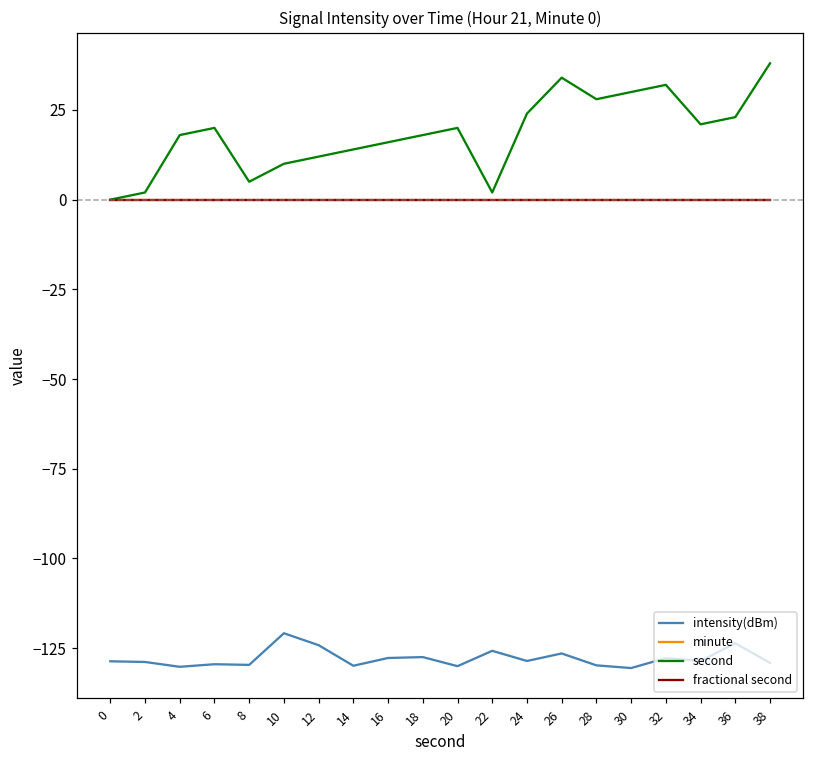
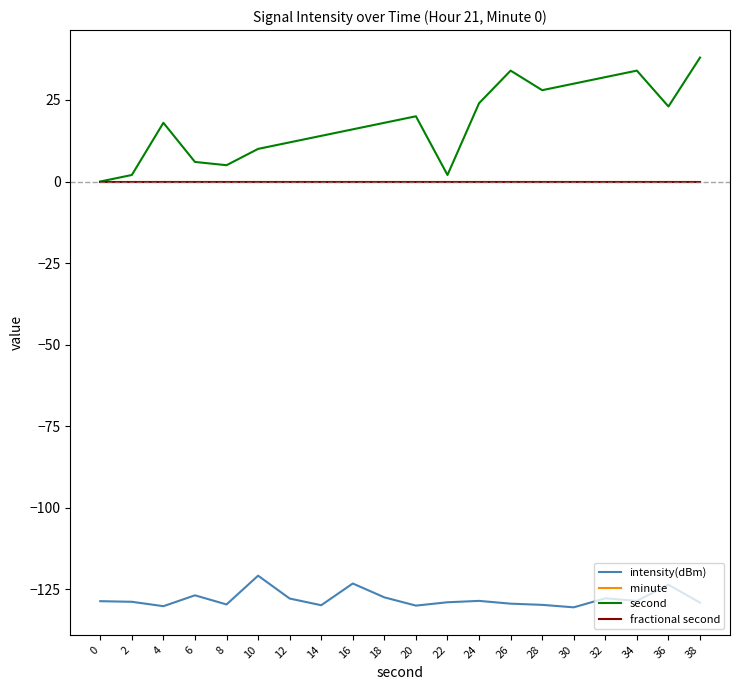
  {
    "intensity(dBm)": {
      "0": -129,
      "2": -129,
      "4": -130,
-     "6": -129,
+     "6": -127,
      "8": -130,
      "10": -121,
-     "12": -124,
+     "12": -128,
      "14": -130,
-     "16": -128,
+     "16": -123,
      "18": -128,
      "20": -130,
-     "22": -126,
+     "22": -129,
      "24": -129,
-     "26": -126,
+     "26": -129,
      "28": -130,
      "30": -131
    },
    "fractional second": {
      "2": 0,
      "4": 0,
      "6": 0,
      "8": 0,
      "10": 0,
      "12": 0,
      "14": 0,
      "16": 0,
      "18": 0,
      "20": 0,
      "22": 0,
      "24": 0,
      "26": 0,
      "28": 0,
      "30": 0,
      "32": 0,
      "34": 0,
      "36": 0,
      "38": 0
    },
    "second": {
      "2": 2,
      "4": 18,
-     "6": 20,
+     "6": 6,
      "8": 5,
      "10": 10,
      "12": 12,
      "14": 14,
      "16": 16,
      "18": 18,
      "20": 20,
      "22": 2,
      "24": 24,
      "26": 34,
      "28": 28,
      "30": 30,
      "32": 32,
-     "34": 21,
+     "34": 34,
      "36": 23,
      "38": 38
    }
  }
